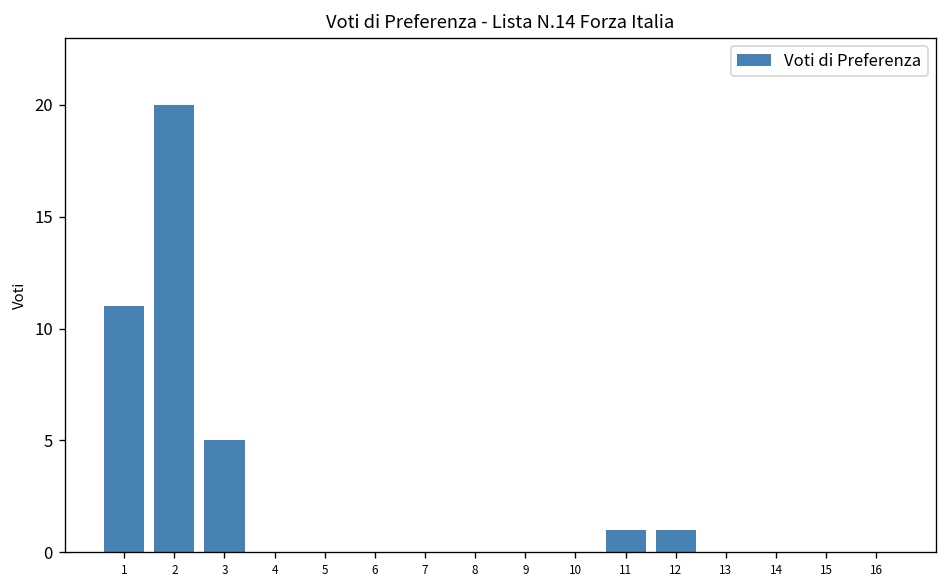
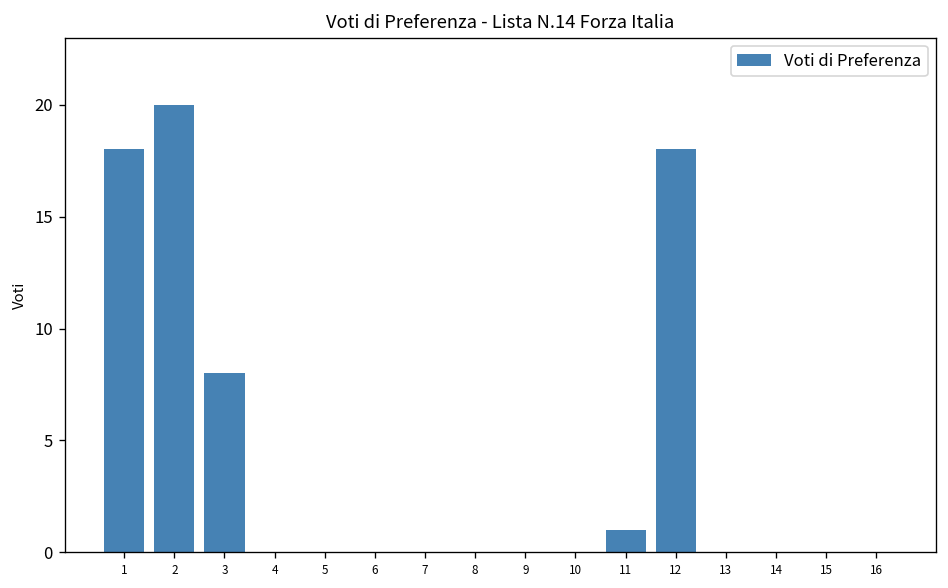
  {
-   "1": 11,
+   "1": 18,
    "2": 20,
-   "3": 5,
+   "3": 8,
    "4": 0,
    "5": 0,
    "6": 0,
    "7": 0,
    "8": 0,
    "9": 0,
    "10": 0,
    "11": 1,
-   "12": 1,
+   "12": 18,
    "13": 0,
    "14": 0,
    "15": 0,
    "16": 0
  }
